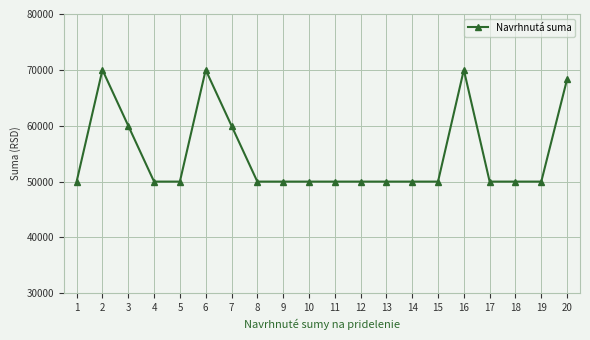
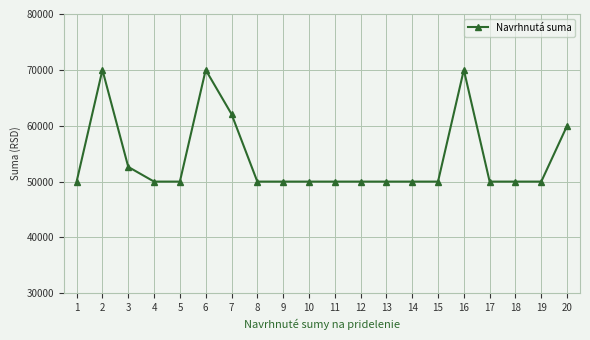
  {
    "1": 50000,
    "2": 70000,
-   "3": 60000,
+   "3": 53000,
    "4": 50000,
    "5": 50000,
    "6": 70000,
-   "7": 60000,
+   "7": 62000,
    "8": 50000,
    "9": 50000,
    "10": 50000,
    "11": 50000,
    "12": 50000,
    "13": 50000,
    "14": 50000,
    "15": 50000,
    "16": 70000,
    "17": 50000,
    "18": 50000,
    "19": 50000,
-   "20": 68000
+   "20": 60000
  }
